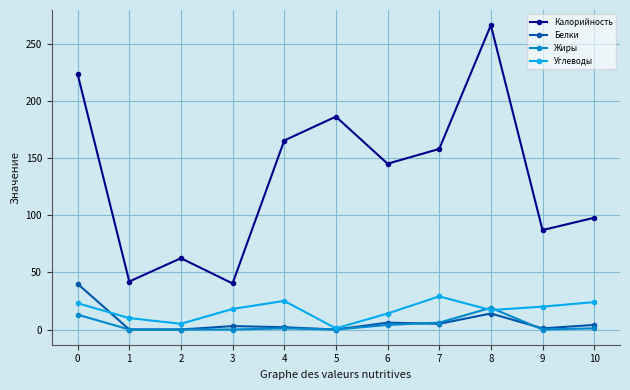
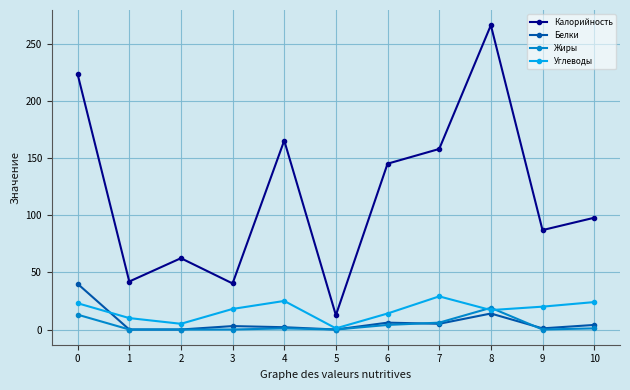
  {
    "Калорийность": {
      "0": 224,
      "1": 42,
      "2": 62,
      "3": 40,
      "4": 165,
-     "5": 186,
+     "5": 13,
      "6": 145,
      "7": 158,
      "8": 266,
      "9": 87,
      "10": 98
    },
    "Белки": {
      "0": 40,
      "3": 3,
      "8": 14,
      "10": 4
    }
  }
